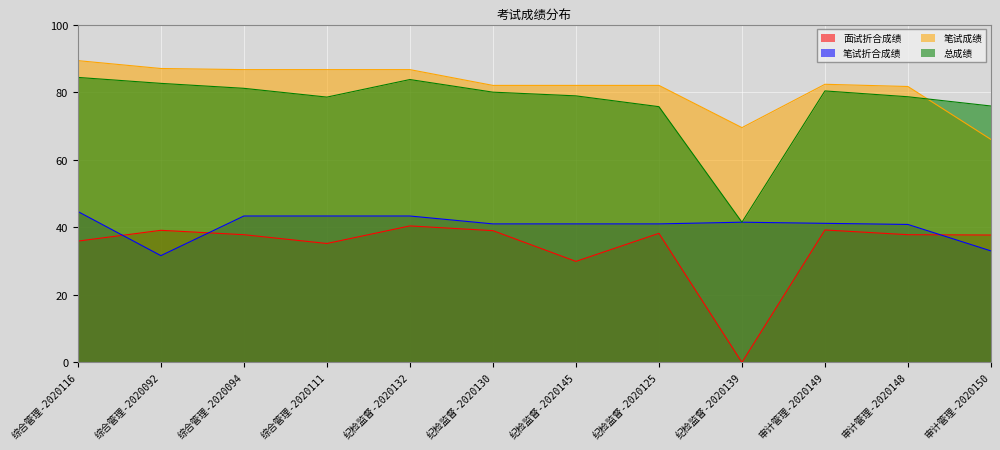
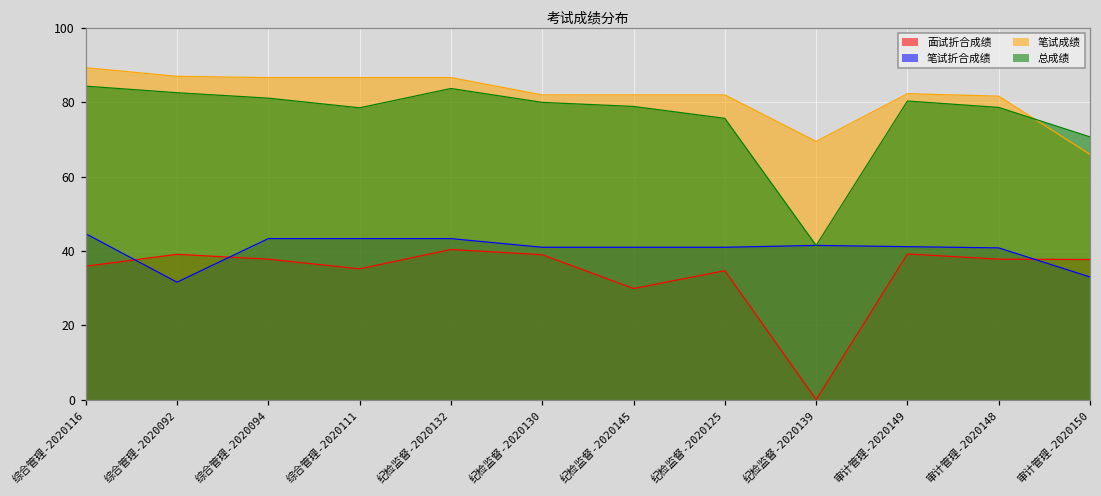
  {
    "面试折合成绩": {
      "综合管理-2020116": 36,
      "综合管理-2020092": 39,
      "综合管理-2020094": 38,
      "综合管理-2020111": 35,
      "纪检监督-2020132": 40,
      "纪检监督-2020130": 39,
      "纪检监督-2020145": 30,
-     "纪检监督-2020125": 38,
+     "纪检监督-2020125": 35,
      "纪检监督-2020139": 0,
      "审计管理-2020149": 39,
      "审计管理-2020148": 38,
      "审计管理-2020150": 38
    },
    "笔试折合成绩": {
      "综合管理-2020116": 45,
      "综合管理-2020092": 32,
      "综合管理-2020094": 43,
      "综合管理-2020111": 43,
      "纪检监督-2020132": 43,
      "纪检监督-2020130": 41,
      "纪检监督-2020145": 41,
      "纪检监督-2020125": 41,
      "审计管理-2020149": 41,
      "审计管理-2020148": 41,
      "审计管理-2020150": 33
    },
    "笔试成绩": {
      "综合管理-2020116": 89,
      "综合管理-2020092": 87,
      "综合管理-2020094": 87,
      "综合管理-2020111": 87,
      "纪检监督-2020132": 87,
      "纪检监督-2020130": 82,
      "纪检监督-2020145": 82,
      "纪检监督-2020125": 82,
      "纪检监督-2020139": 70,
      "审计管理-2020149": 82,
      "审计管理-2020148": 82,
      "审计管理-2020150": 66
    },
    "总成绩": {
      "综合管理-2020116": 84,
      "综合管理-2020092": 83,
      "综合管理-2020094": 81,
      "综合管理-2020111": 79,
      "纪检监督-2020132": 84,
      "纪检监督-2020130": 80,
      "纪检监督-2020145": 79,
      "纪检监督-2020125": 76,
      "审计管理-2020149": 80,
      "审计管理-2020148": 79,
-     "审计管理-2020150": 76
+     "审计管理-2020150": 71
    }
  }
